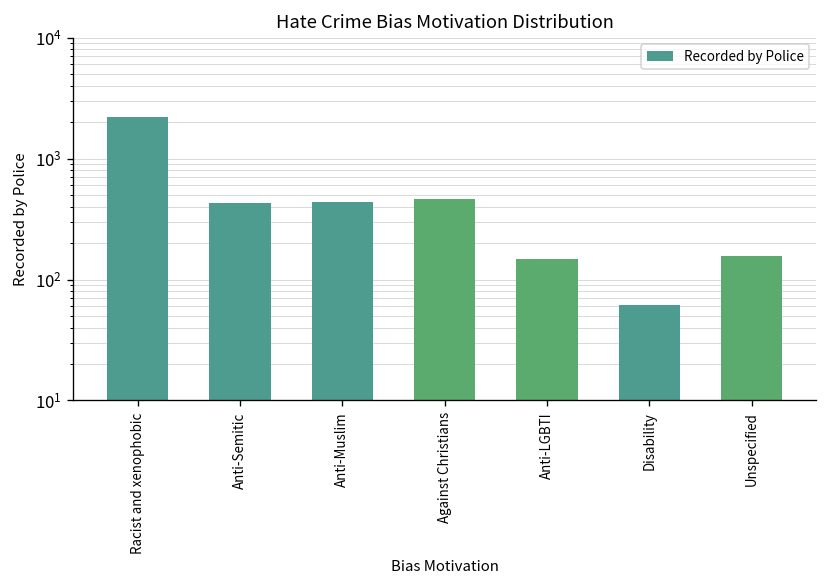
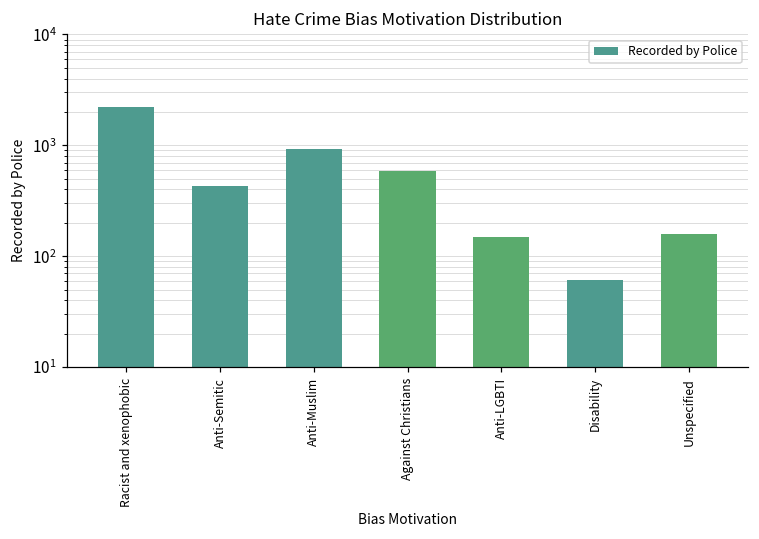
  {
    "Racist and xenophobic": 2200,
    "Anti-Semitic": 430,
-   "Anti-Muslim": 400,
-   "Against Christians": 500,
+   "Anti-Muslim": 900,
+   "Against Christians": 600,
    "Anti-LGBTI": 150,
    "Disability": 60,
    "Unspecified": 160
  }
